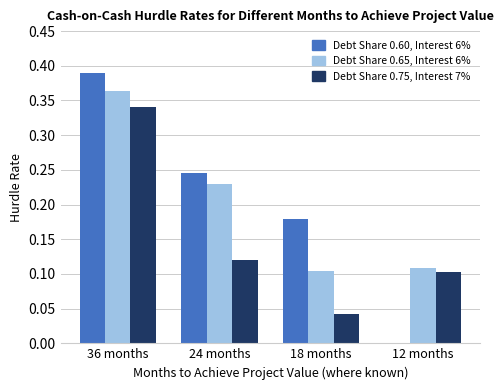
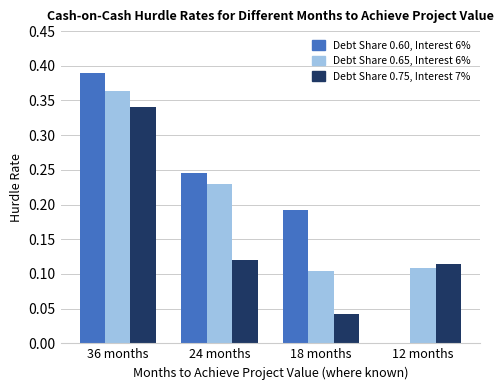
  {
    "Debt Share 0.60, Interest 6%": {
      "36 months": 0.39,
      "24 months": 0.25,
-     "18 months": 0.18,
+     "18 months": 0.19,
      "12 months": 0.00
    },
    "Debt Share 0.65, Interest 6%": {
      "36 months": 0.36,
      "24 months": 0.23,
      "18 months": 0.10,
      "12 months": 0.11
    },
    "Debt Share 0.75, Interest 7%": {
      "36 months": 0.34,
      "24 months": 0.12,
      "18 months": 0.04,
-     "12 months": 0.10
+     "12 months": 0.11
    }
  }
